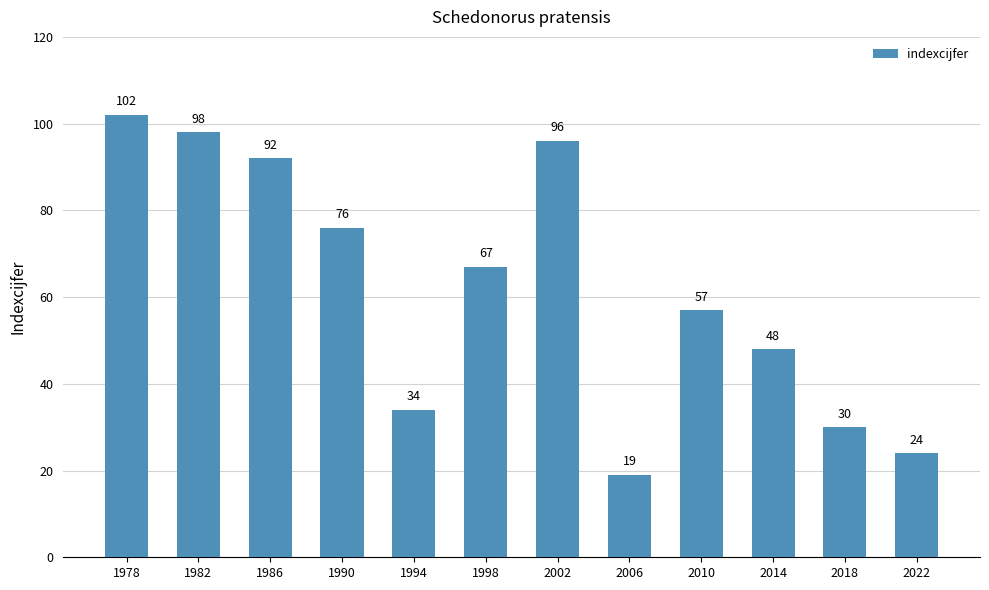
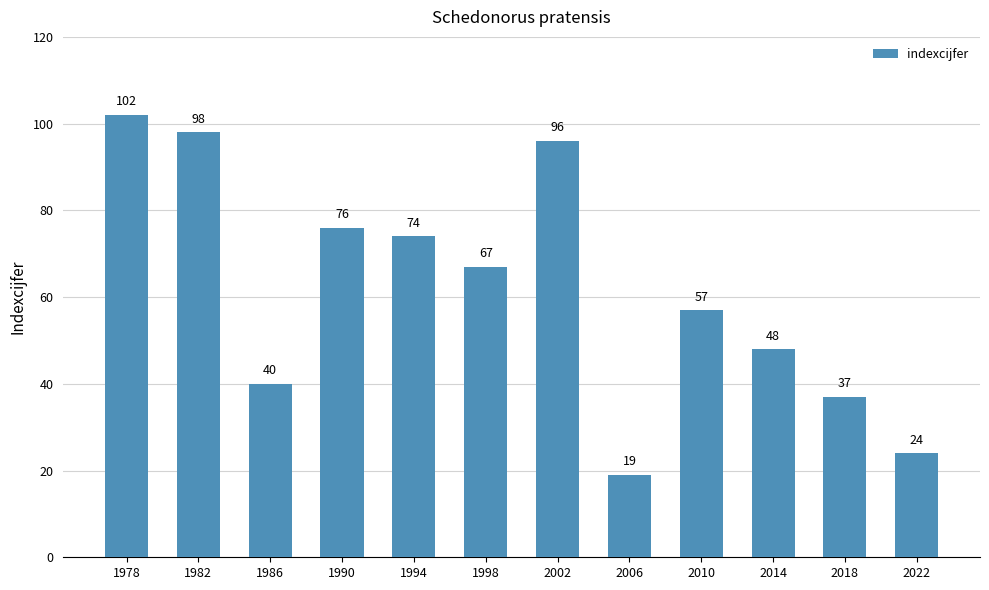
  {
    "1978": 102,
    "1982": 98,
-   "1986": 92,
+   "1986": 40,
    "1990": 76,
-   "1994": 34,
+   "1994": 74,
    "1998": 67,
    "2002": 96,
    "2006": 19,
    "2010": 57,
    "2014": 48,
-   "2018": 30,
+   "2018": 37,
    "2022": 24
  }
